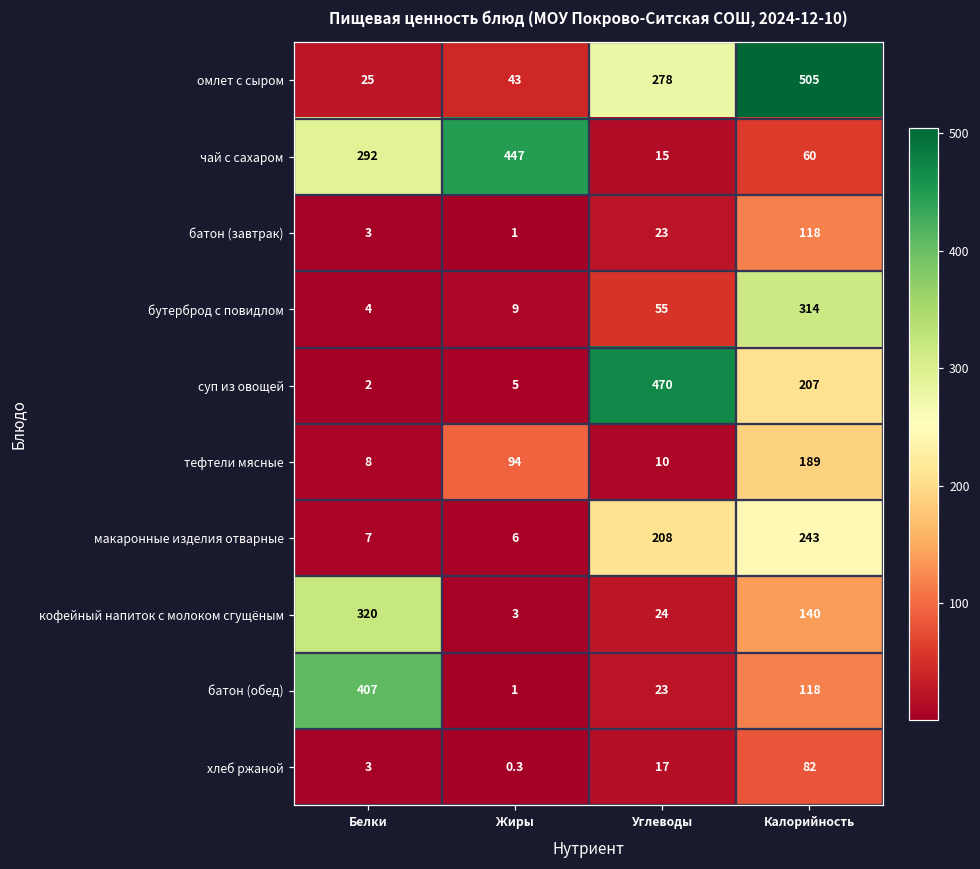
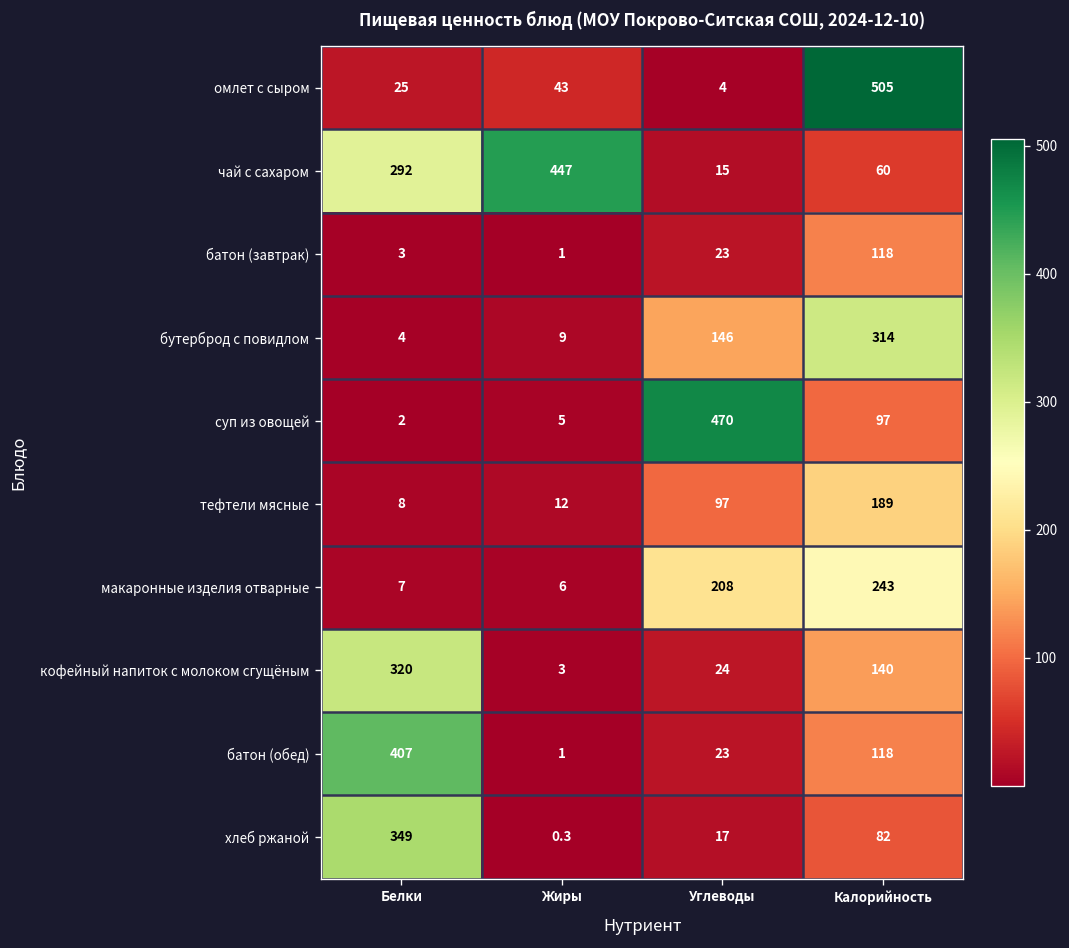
  {
    "омлет с сыром": {
      "Белки": 25,
      "Жиры": 43,
-     "Углеводы": 278,
+     "Углеводы": 4,
      "Калорийность": 505
    },
    "чай с сахаром": {
      "Белки": 292,
      "Жиры": 447,
      "Углеводы": 15,
      "Калорийность": 60
    },
    "батон (завтрак)": {
      "Белки": 3,
      "Жиры": 1,
      "Углеводы": 23,
      "Калорийность": 118
    },
    "бутерброд с повидлом": {
      "Белки": 4,
      "Жиры": 9,
-     "Углеводы": 55,
+     "Углеводы": 146,
      "Калорийность": 314
    },
    "суп из овощей": {
      "Белки": 2,
      "Жиры": 5,
      "Углеводы": 470,
-     "Калорийность": 207
+     "Калорийность": 97
    },
    "тефтели мясные": {
      "Белки": 8,
-     "Жиры": 94,
-     "Углеводы": 10,
+     "Жиры": 12,
+     "Углеводы": 97,
      "Калорийность": 189
    },
    "макаронные изделия отварные": {
      "Белки": 7,
      "Жиры": 6,
      "Углеводы": 208,
      "Калорийность": 243
    },
    "кофейный напиток с молоком сгущёным": {
      "Белки": 320,
      "Жиры": 3,
      "Углеводы": 24,
      "Калорийность": 140
    },
    "батон (обед)": {
      "Белки": 407,
      "Жиры": 1,
      "Углеводы": 23,
      "Калорийность": 118
    },
    "хлеб ржаной": {
-     "Белки": 3,
+     "Белки": 349,
      "Жиры": 0.3,
      "Углеводы": 17,
      "Калорийность": 82
    }
  }
